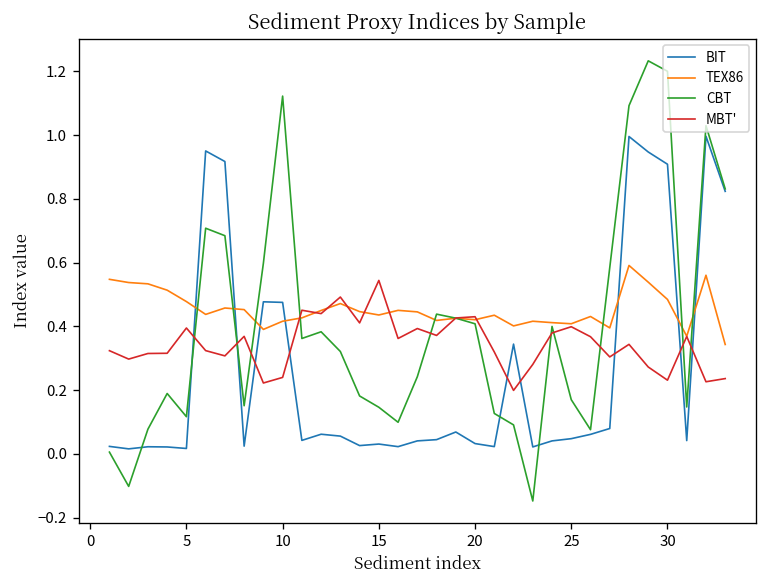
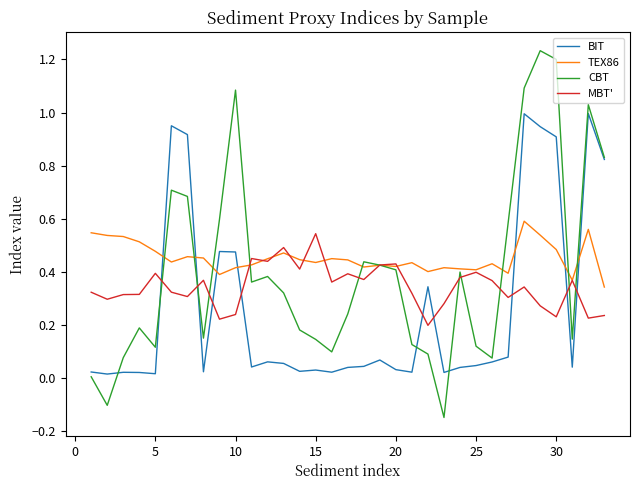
  {
    "BIT": {
      "5": 0.02,
      "10": 0.48,
      "15": 0.03,
      "20": 0.03,
      "25": 0.05,
      "30": 0.91
    },
    "TEX86": {
      "5": 0.48,
      "10": 0.42,
      "15": 0.44,
      "30": 0.48
    },
    "CBT": {
      "5": 0.12,
-     "10": 1.12,
+     "10": 1.08,
      "15": 0.15,
      "20": 0.41,
-     "25": 0.17
+     "25": 0.12
    },
    "MBT'": {
      "5": 0.39,
      "10": 0.24,
      "15": 0.54,
      "30": 0.23
    }
  }
